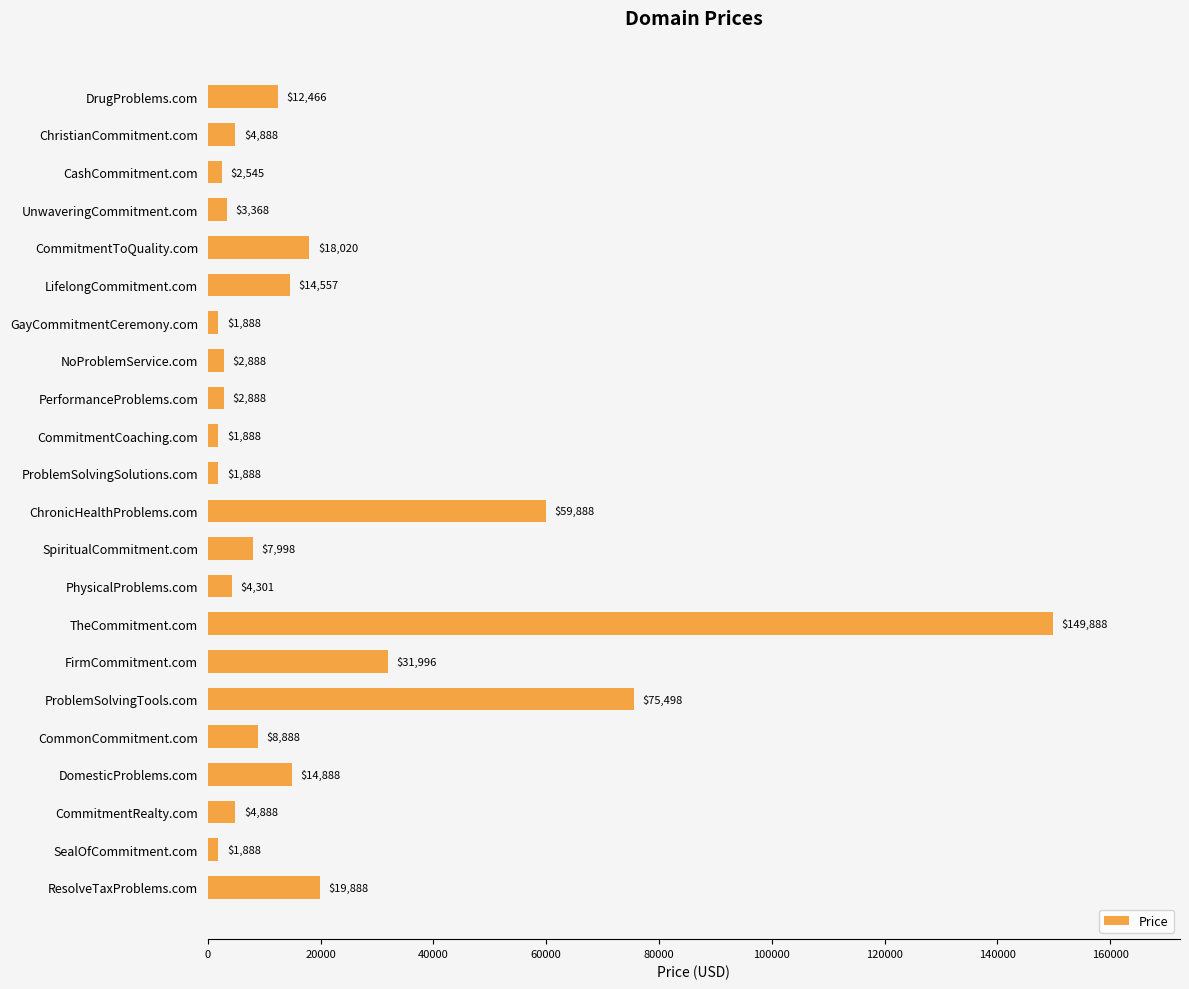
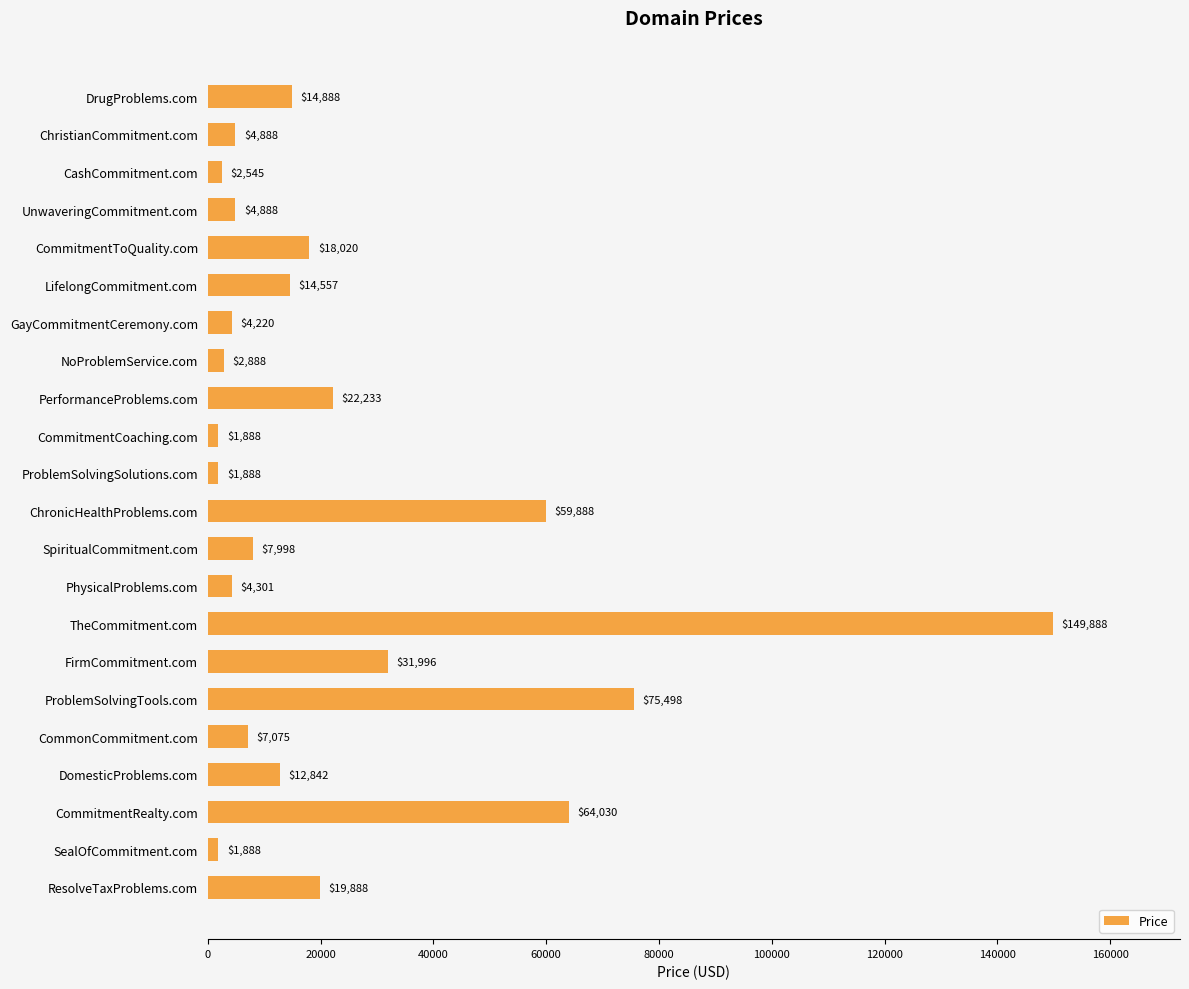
  {
-   "DrugProblems.com": "$12,466",
+   "DrugProblems.com": "$14,888",
    "ChristianCommitment.com": "$4,888",
    "CashCommitment.com": "$2,545",
-   "UnwaveringCommitment.com": "$3,368",
+   "UnwaveringCommitment.com": "$4,888",
    "CommitmentToQuality.com": "$18,020",
    "LifelongCommitment.com": "$14,557",
-   "GayCommitmentCeremony.com": "$1,888",
+   "GayCommitmentCeremony.com": "$4,220",
    "NoProblemService.com": "$2,888",
-   "PerformanceProblems.com": "$2,888",
+   "PerformanceProblems.com": "$22,233",
    "CommitmentCoaching.com": "$1,888",
    "ProblemSolvingSolutions.com": "$1,888",
    "ChronicHealthProblems.com": "$59,888",
    "SpiritualCommitment.com": "$7,998",
    "PhysicalProblems.com": "$4,301",
    "TheCommitment.com": "$149,888",
    "FirmCommitment.com": "$31,996",
    "ProblemSolvingTools.com": "$75,498",
-   "CommonCommitment.com": "$8,888",
-   "DomesticProblems.com": "$14,888",
-   "CommitmentRealty.com": "$4,888",
+   "CommonCommitment.com": "$7,075",
+   "DomesticProblems.com": "$12,842",
+   "CommitmentRealty.com": "$64,030",
    "SealOfCommitment.com": "$1,888",
    "ResolveTaxProblems.com": "$19,888"
  }
